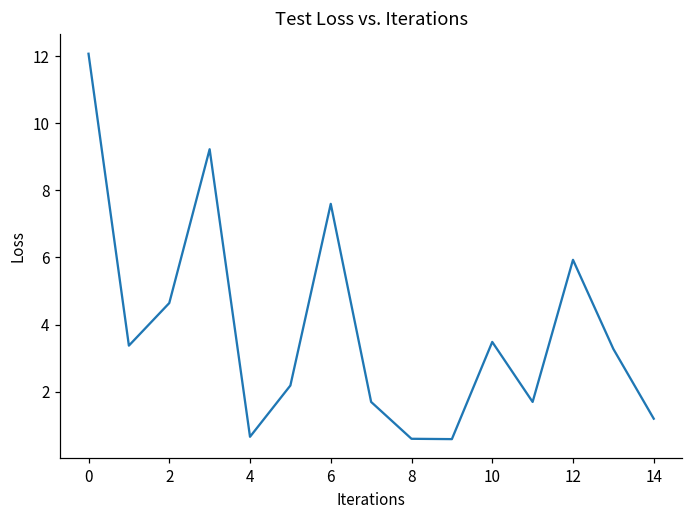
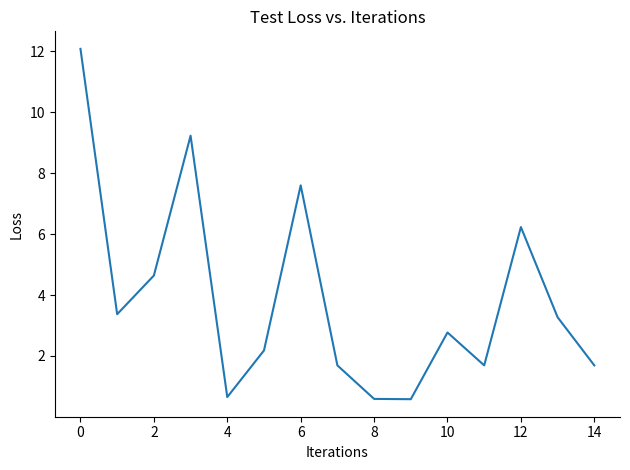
  {
    "0": 12.1,
    "2": 4.6,
    "4": 0.7,
    "6": 7.6,
    "8": 0.6,
-   "10": 3.5,
-   "12": 5.9,
-   "14": 1.2
+   "10": 2.8,
+   "12": 6.2,
+   "14": 1.7
  }
